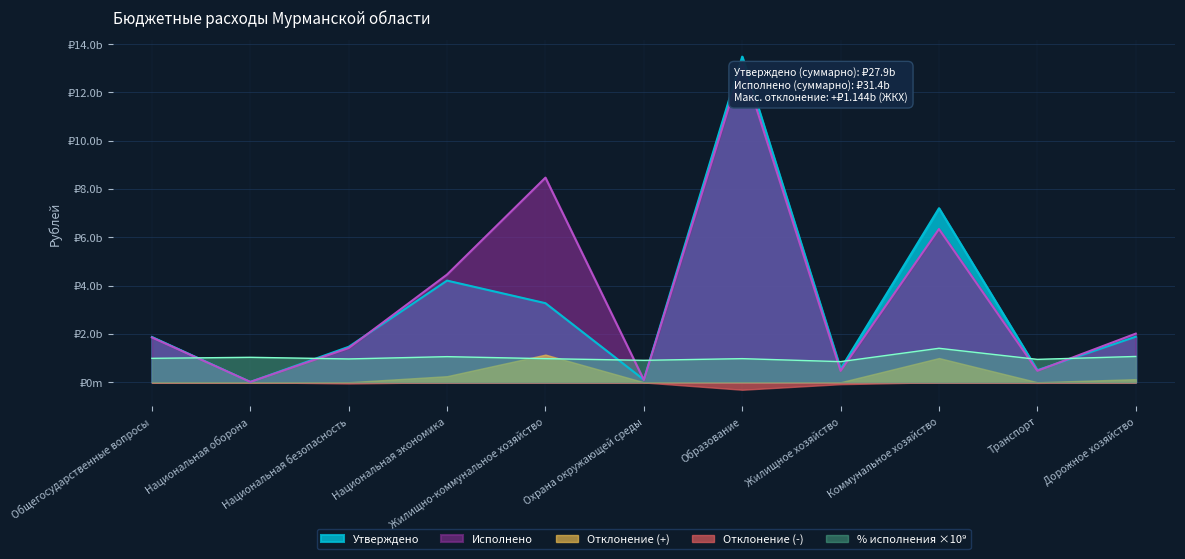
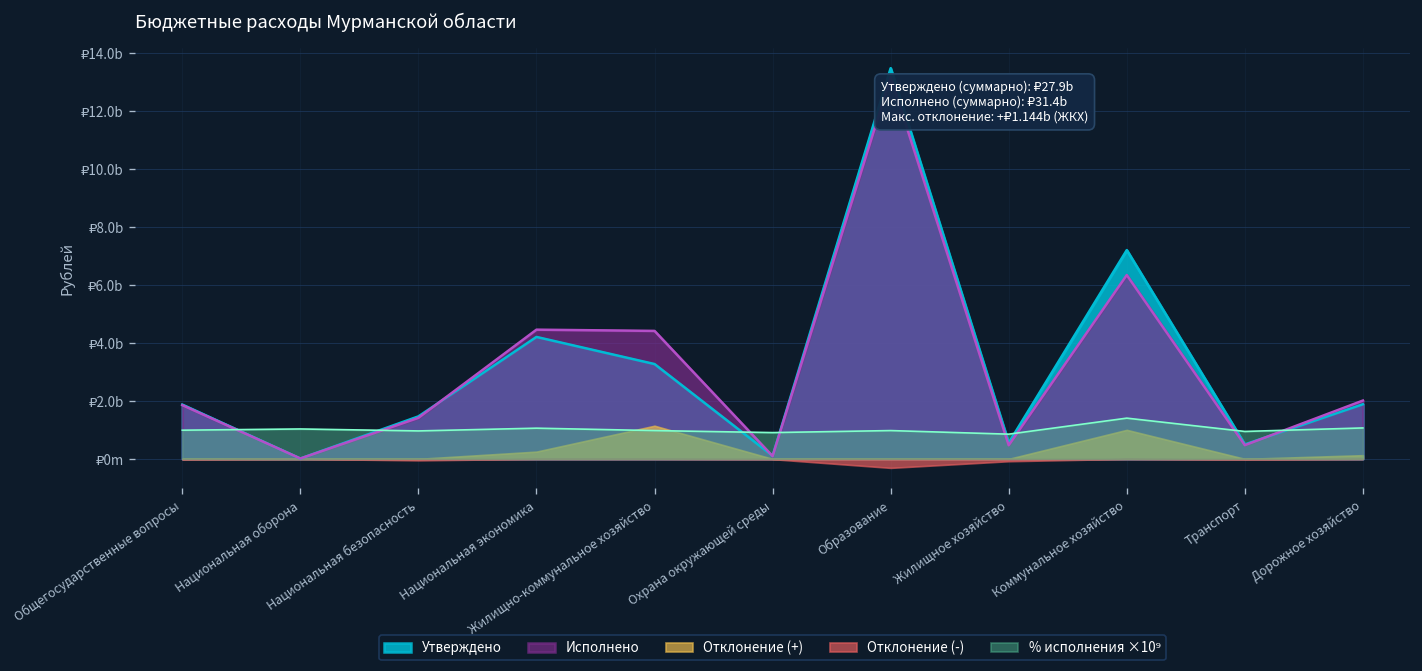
  {
    "Утверждено": {
      "Национальная экономика": "₽4.2b",
      "Жилищно-коммунальное хозяйство": "₽3.3b",
      "Образование": "₽13.5b",
      "Коммунальное хозяйство": "₽7.2b",
      "Дорожное хозяйство": "₽1.9b"
    },
    "Исполнено": {
      "Национальная экономика": "₽4.5b",
-     "Жилищно-коммунальное хозяйство": "₽8.5b",
+     "Жилищно-коммунальное хозяйство": "₽4.4b",
      "Образование": "₽13.2b",
      "Коммунальное хозяйство": "₽6.3b",
      "Дорожное хозяйство": "₽2.0b"
    },
    "Отклонение (+)": {
      "Национальная экономика": "₽0.3b",
      "Жилищно-коммунальное хозяйство": "₽1.1b",
      "Коммунальное хозяйство": "₽1.0b",
      "Дорожное хозяйство": "₽0.1b"
    },
    "Отклонение (-)": {
      "Национальная экономика": "₽0.0b",
      "Жилищно-коммунальное хозяйство": "₽0.0b",
      "Коммунальное хозяйство": "₽0.0b",
      "Дорожное хозяйство": "₽0.0b"
    },
    "% исполнения ×10⁹": {
      "Общегосударственные вопросы": "₽1.0b",
      "Национальная оборона": "₽1.0b",
      "Национальная безопасность": "₽1.0b",
      "Национальная экономика": "₽1.1b",
      "Жилищно-коммунальное хозяйство": "₽1.0b",
      "Охрана окружающей среды": "₽0.9b",
      "Образование": "₽1.0b",
      "Жилищное хозяйство": "₽0.9b",
      "Коммунальное хозяйство": "₽1.4b",
      "Транспорт": "₽0.9b",
      "Дорожное хозяйство": "₽1.1b"
    }
  }
